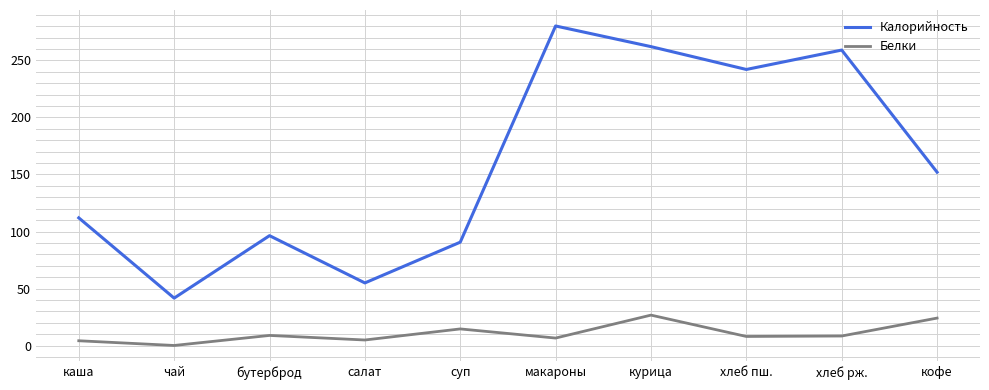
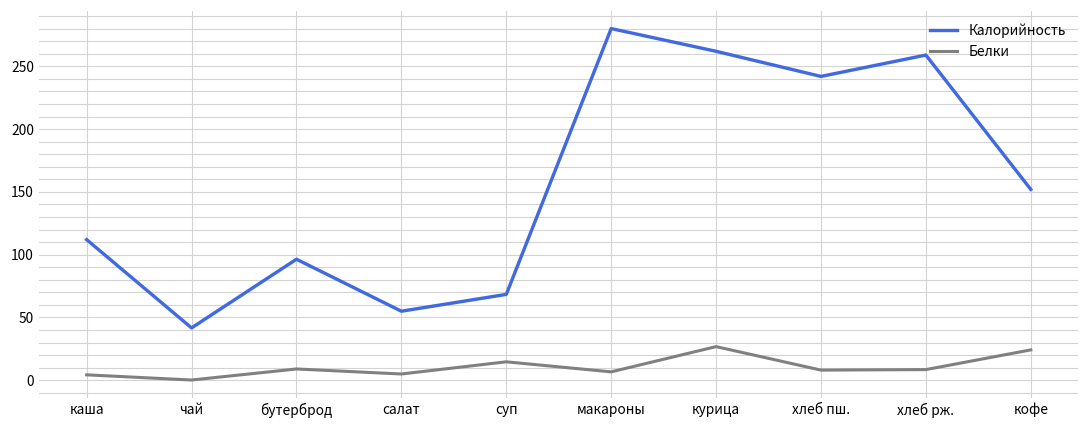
  {
    "Калорийность": {
      "каша": 112,
      "чай": 42,
      "бутерброд": 96,
      "салат": 55,
-     "суп": 91,
+     "суп": 68,
      "макароны": 280,
      "курица": 262,
      "хлеб пш.": 242,
      "хлеб рж.": 259,
      "кофе": 152
    },
    "Белки": {
      "каша": 4,
      "чай": 0,
      "бутерброд": 9,
      "салат": 5,
      "суп": 15,
      "макароны": 7,
      "курица": 27,
      "хлеб пш.": 8,
      "хлеб рж.": 9,
      "кофе": 24
    }
  }
